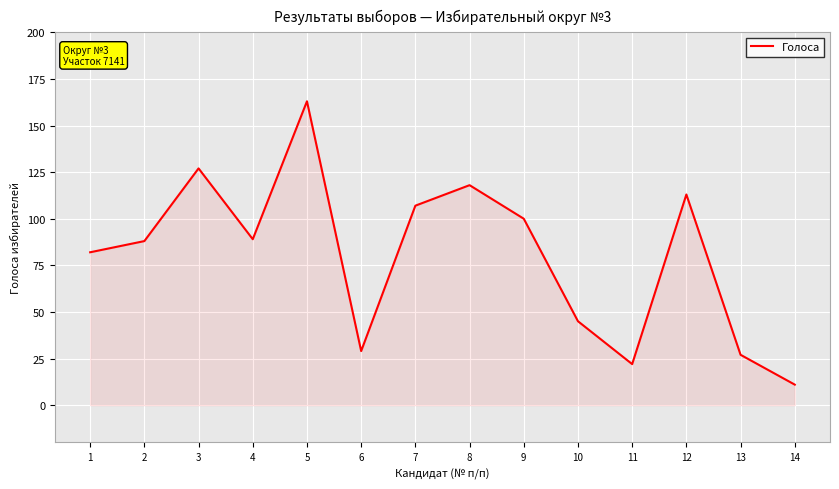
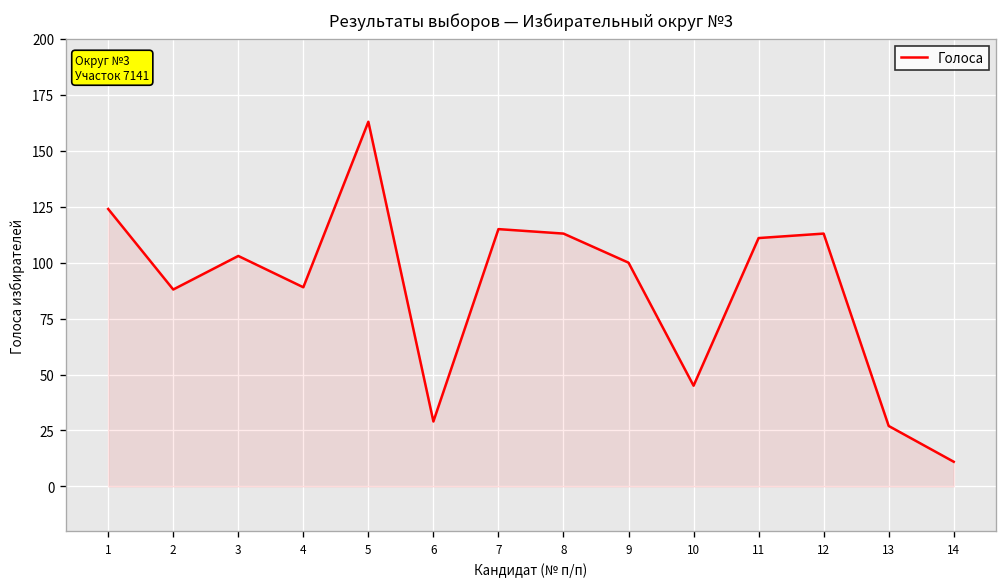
  {
-   "1": 82,
+   "1": 124,
    "2": 88,
-   "3": 127,
+   "3": 103,
    "4": 89,
    "5": 163,
    "6": 29,
-   "7": 107,
-   "8": 118,
+   "7": 115,
+   "8": 113,
    "9": 100,
    "10": 45,
-   "11": 22,
+   "11": 111,
    "12": 113,
    "13": 27,
    "14": 11
  }
